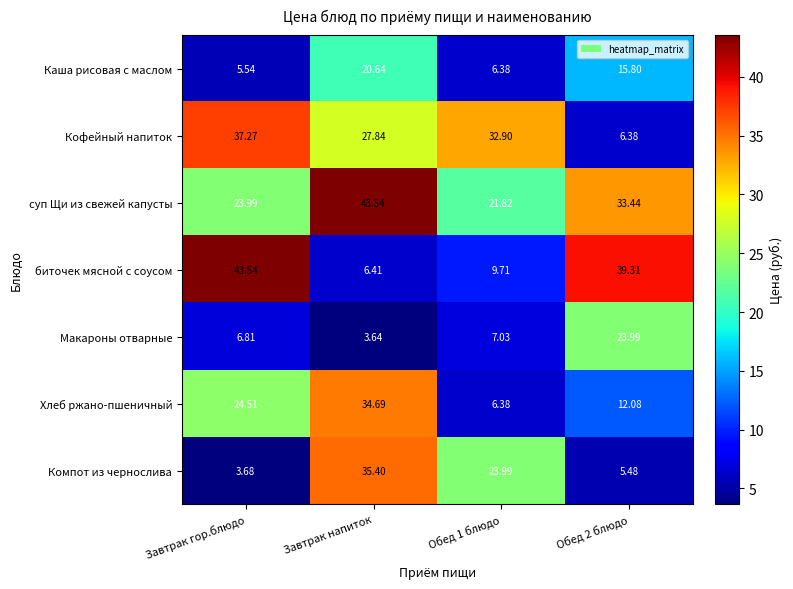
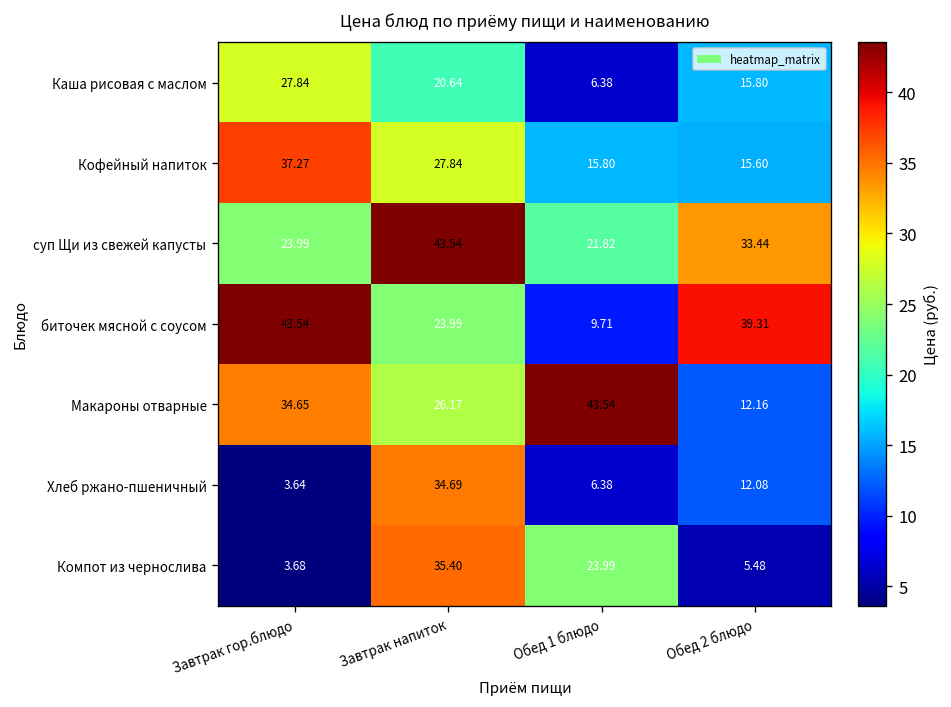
  {
    "Каша рисовая с маслом": {
-     "Завтрак гор.блюдо": 5.54,
+     "Завтрак гор.блюдо": 27.84,
      "Завтрак напиток": 20.64,
      "Обед 1 блюдо": 6.38,
      "Обед 2 блюдо": 15.80
    },
    "Кофейный напиток": {
      "Завтрак гор.блюдо": 37.27,
      "Завтрак напиток": 27.84,
-     "Обед 1 блюдо": 32.90,
-     "Обед 2 блюдо": 6.38
+     "Обед 1 блюдо": 15.80,
+     "Обед 2 блюдо": 15.60
    },
    "суп Щи из свежей капусты": {
      "Завтрак гор.блюдо": 23.99,
      "Завтрак напиток": 43.54,
      "Обед 1 блюдо": 21.82,
      "Обед 2 блюдо": 33.44
    },
    "биточек мясной с соусом": {
      "Завтрак гор.блюдо": 43.54,
-     "Завтрак напиток": 6.41,
+     "Завтрак напиток": 23.99,
      "Обед 1 блюдо": 9.71,
      "Обед 2 блюдо": 39.31
    },
    "Макароны отварные": {
-     "Завтрак гор.блюдо": 6.81,
-     "Завтрак напиток": 3.64,
-     "Обед 1 блюдо": 7.03,
-     "Обед 2 блюдо": 23.99
+     "Завтрак гор.блюдо": 34.65,
+     "Завтрак напиток": 26.17,
+     "Обед 1 блюдо": 43.54,
+     "Обед 2 блюдо": 12.16
    },
    "Хлеб ржано-пшеничный": {
-     "Завтрак гор.блюдо": 24.51,
+     "Завтрак гор.блюдо": 3.64,
      "Завтрак напиток": 34.69,
      "Обед 1 блюдо": 6.38,
      "Обед 2 блюдо": 12.08
    },
    "Компот из чернослива": {
      "Завтрак гор.блюдо": 3.68,
      "Завтрак напиток": 35.40,
      "Обед 1 блюдо": 23.99,
      "Обед 2 блюдо": 5.48
    }
  }
